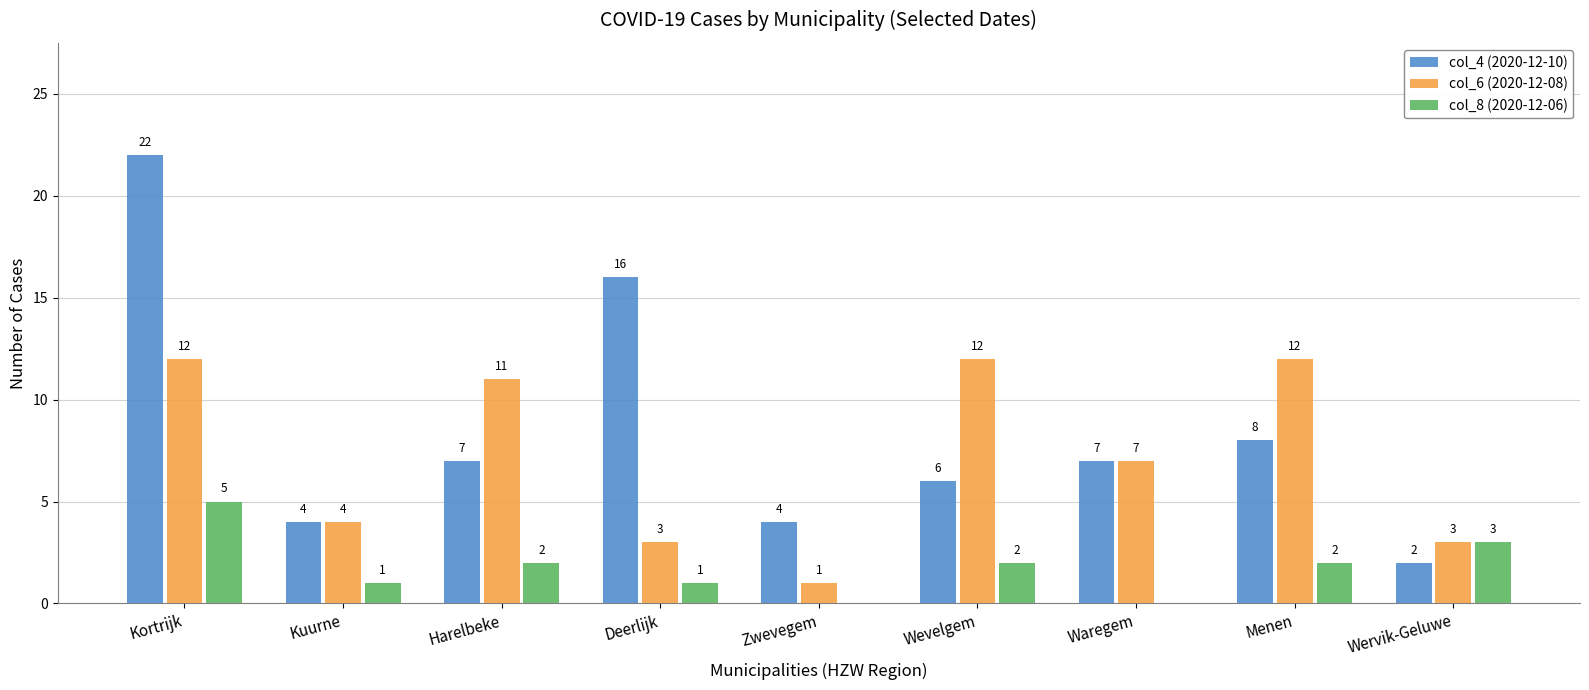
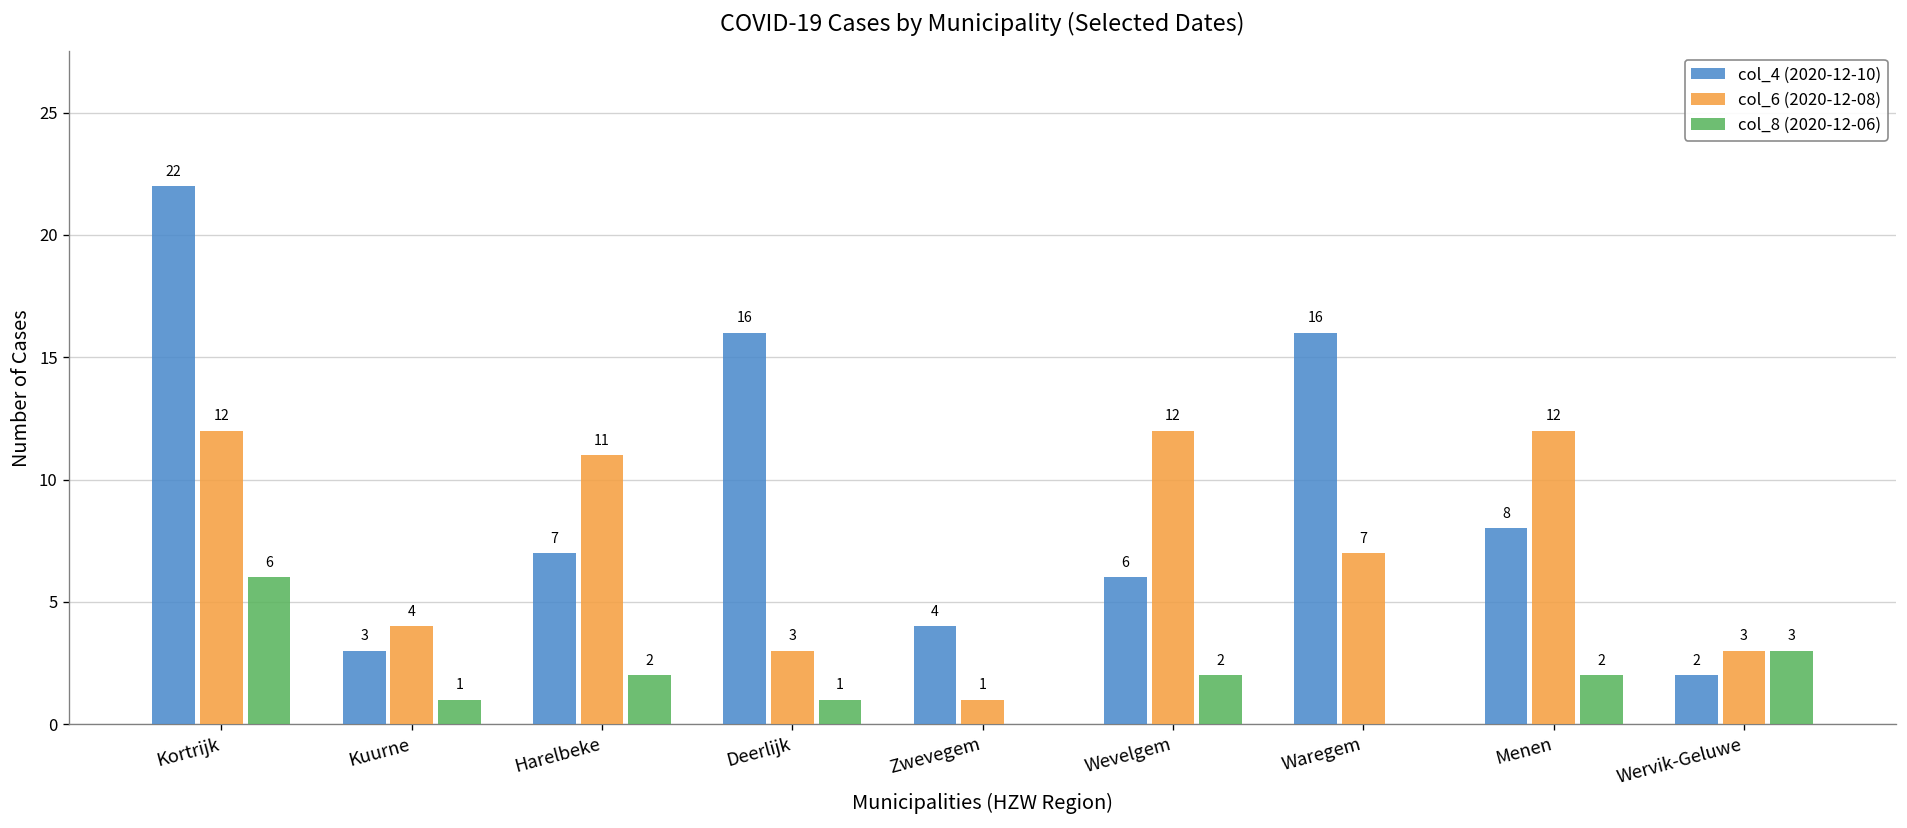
  {
    "col_4 (2020-12-10)": {
      "Kortrijk": 22,
-     "Kuurne": 4,
+     "Kuurne": 3,
      "Harelbeke": 7,
      "Deerlijk": 16,
      "Zwevegem": 4,
      "Wevelgem": 6,
-     "Waregem": 7,
+     "Waregem": 16,
      "Menen": 8,
      "Wervik-Geluwe": 2
    },
    "col_6 (2020-12-08)": {
      "Kortrijk": 12,
      "Kuurne": 4,
      "Harelbeke": 11,
      "Deerlijk": 3,
      "Zwevegem": 1,
      "Wevelgem": 12,
      "Waregem": 7,
      "Menen": 12,
      "Wervik-Geluwe": 3
    },
    "col_8 (2020-12-06)": {
-     "Kortrijk": 5,
+     "Kortrijk": 6,
      "Kuurne": 1,
      "Harelbeke": 2,
      "Deerlijk": 1,
      "Wevelgem": 2,
      "Menen": 2,
      "Wervik-Geluwe": 3
    }
  }
